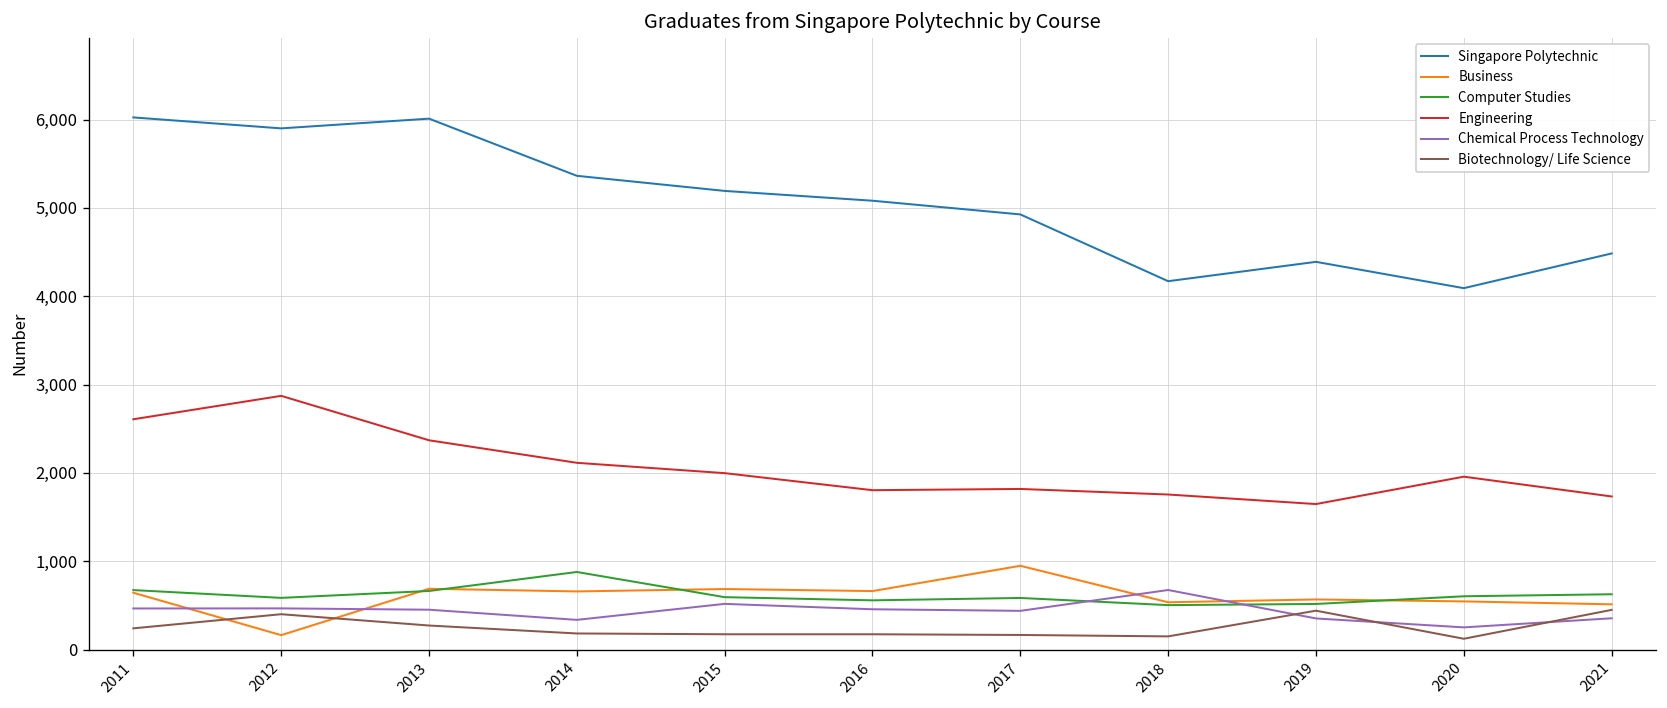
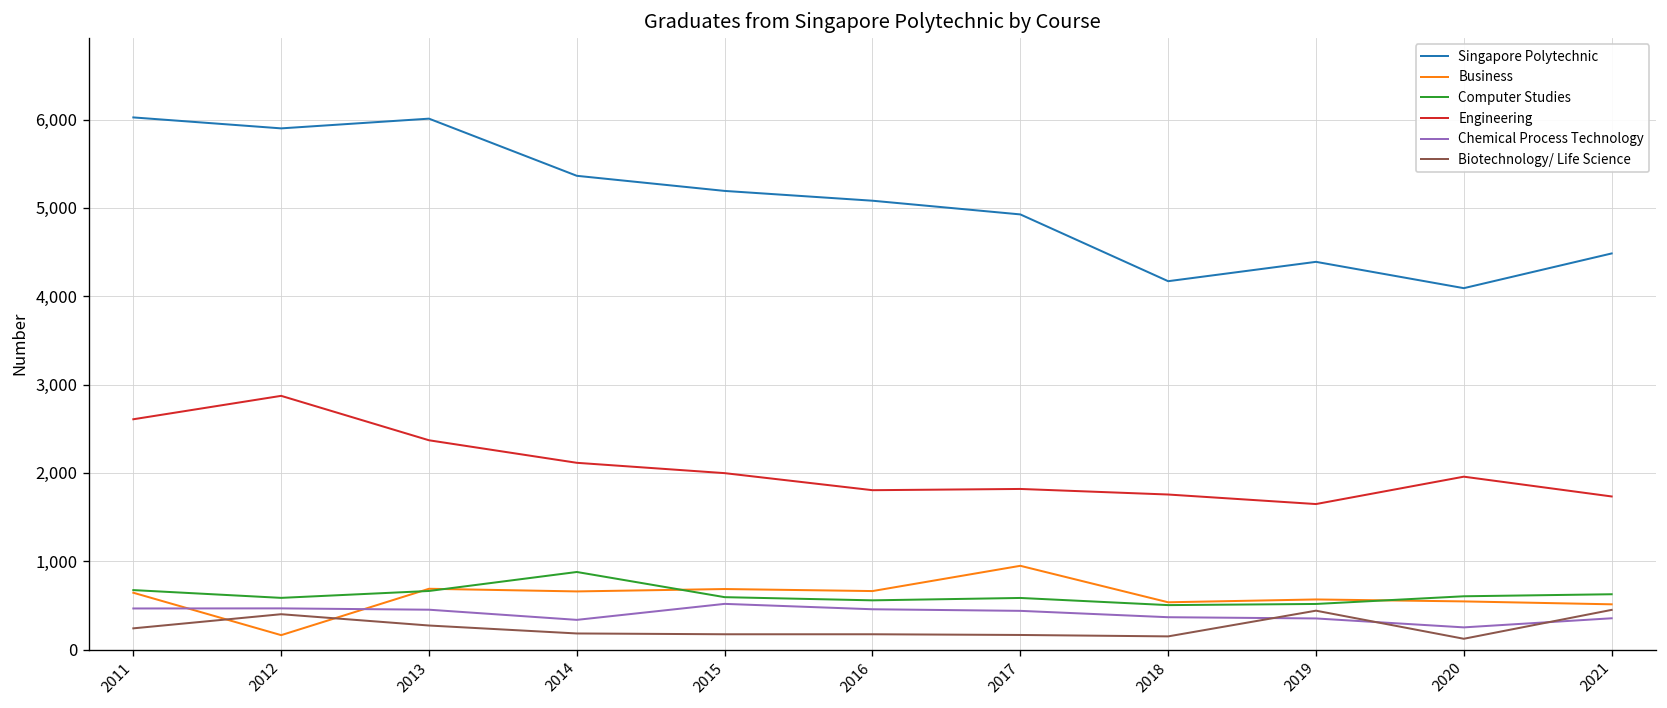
  {
    "Singapore Polytechnic": {
      "2011": "6,000",
      "2012": "5,900",
      "2013": "6,000",
      "2014": "5,400",
      "2015": "5,200",
      "2016": "5,100",
      "2017": "4,900",
      "2018": "4,200",
      "2019": "4,400",
      "2020": "4,100",
      "2021": "4,500"
    },
    "Business": {
      "2012": "200",
      "2014": "700",
      "2015": "700",
      "2016": "700",
      "2017": "900",
      "2019": "600",
      "2020": "500",
      "2021": "500"
    },
    "Computer Studies": {
      "2012": "600",
      "2014": "900",
      "2015": "600",
      "2016": "600",
      "2017": "600",
      "2019": "500",
      "2020": "600",
      "2021": "600"
    },
    "Engineering": {
      "2011": "2,600",
      "2012": "2,900",
      "2013": "2,400",
      "2014": "2,100",
      "2015": "2,000",
      "2016": "1,800",
      "2017": "1,800",
      "2018": "1,800",
      "2019": "1,600",
      "2020": "2,000",
      "2021": "1,700"
    },
    "Chemical Process Technology": {
      "2011": "500",
      "2012": "500",
      "2013": "500",
      "2014": "300",
      "2015": "500",
      "2016": "500",
      "2017": "400",
-     "2018": "700",
+     "2018": "400",
      "2019": "400",
      "2020": "300",
      "2021": "400"
    },
    "Biotechnology/ Life Science": {
      "2011": "200",
      "2012": "400",
      "2013": "300",
      "2014": "200",
      "2015": "200",
      "2016": "200",
      "2017": "200",
      "2018": "100",
      "2019": "400",
      "2020": "100",
      "2021": "400"
    }
  }
